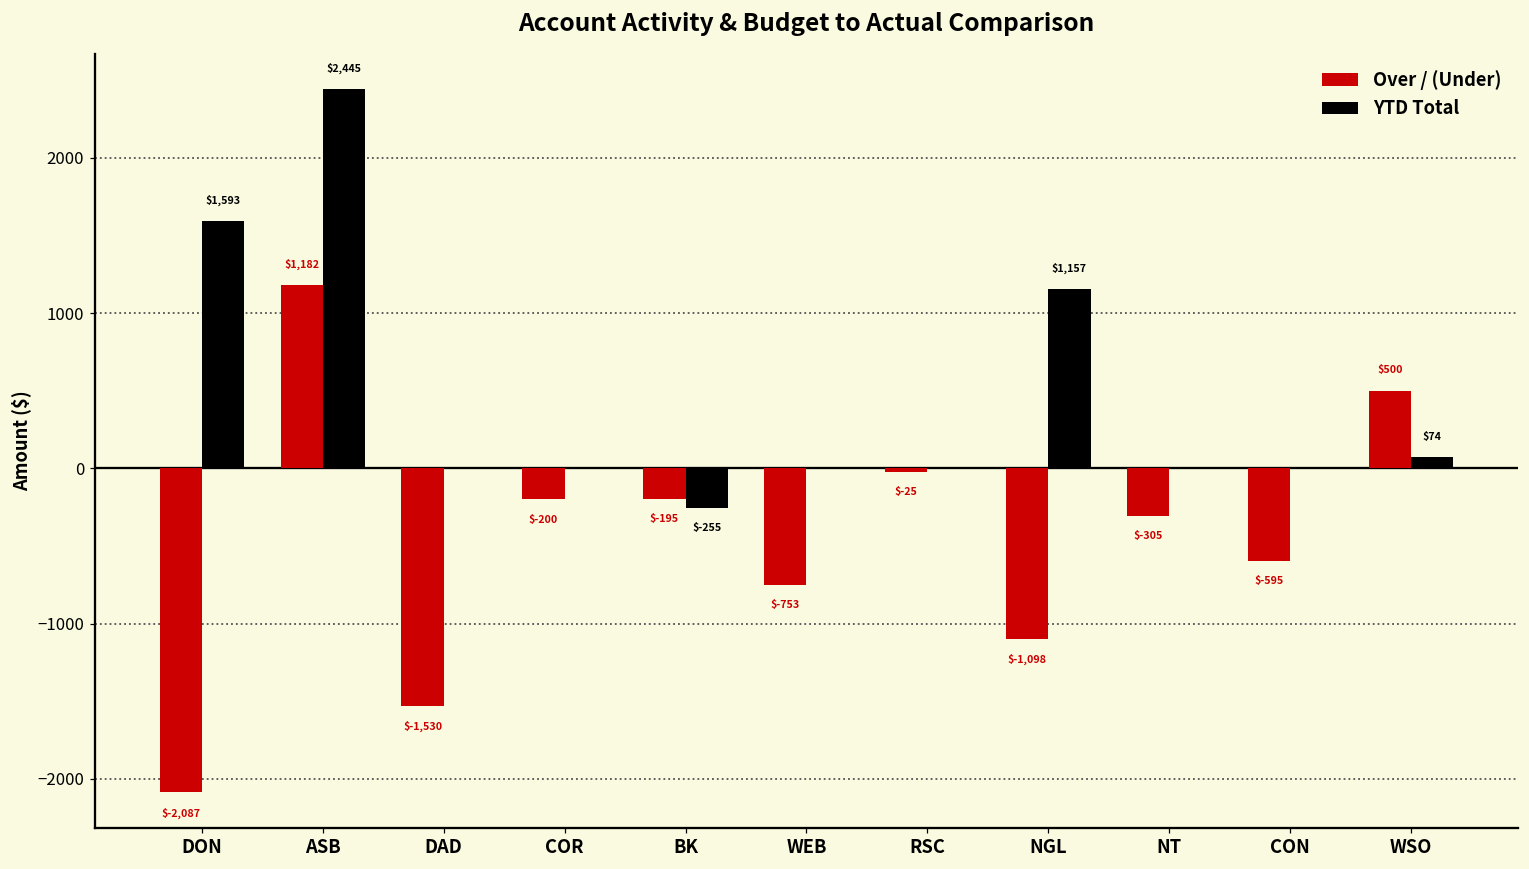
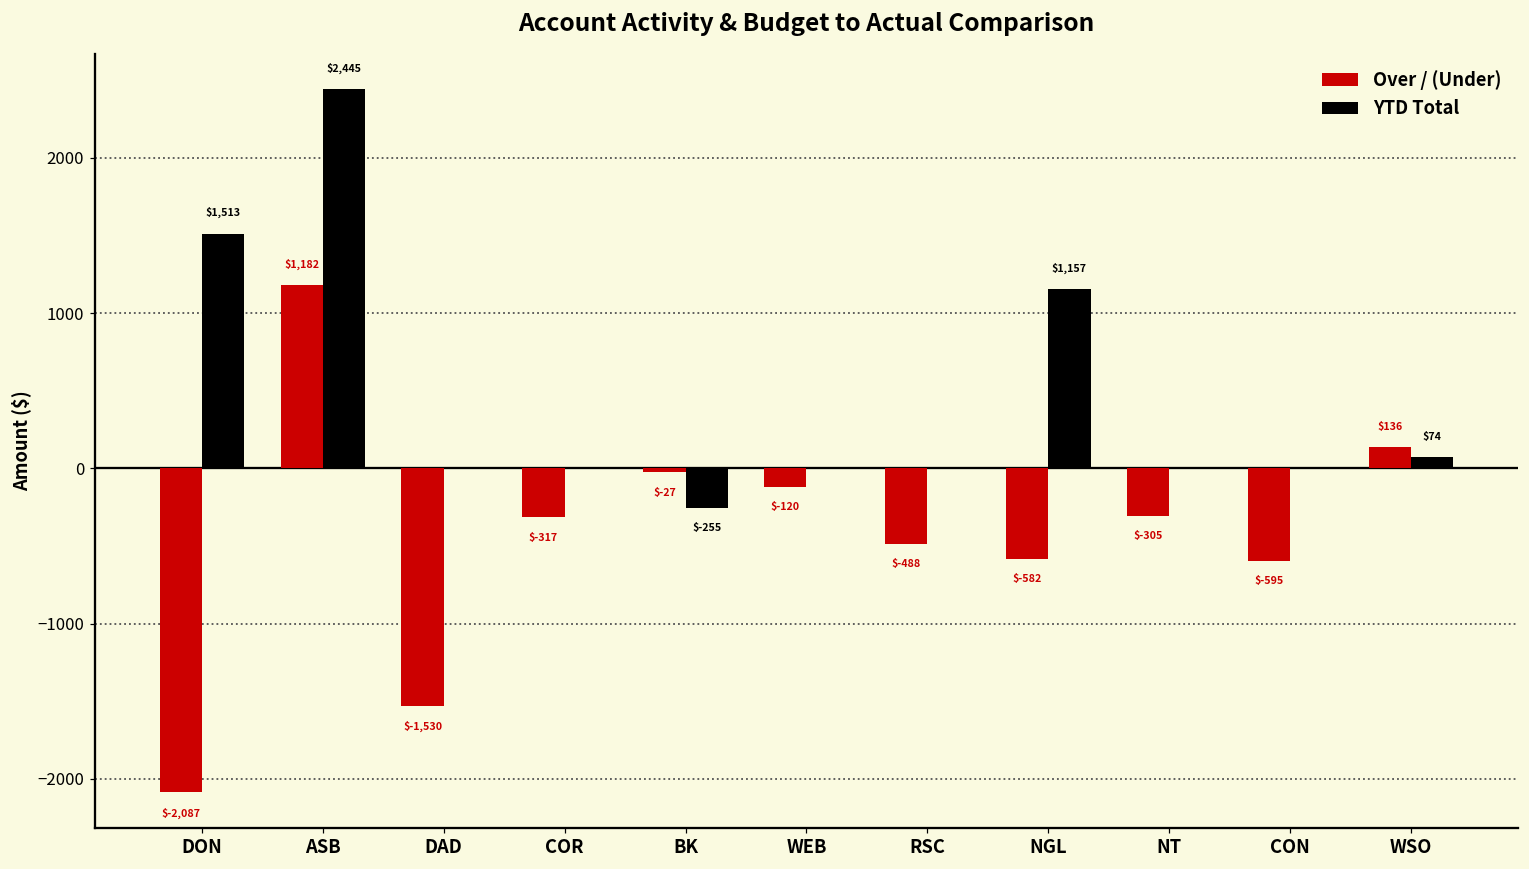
  {
    "Over / (Under)": {
      "DON": "$-2,087",
      "ASB": "$1,182",
      "DAD": "$-1,530",
-     "COR": "$-200",
-     "BK": "$-195",
-     "WEB": "$-753",
-     "RSC": "$-25",
-     "NGL": "$-1,098",
+     "COR": "$-317",
+     "BK": "$-27",
+     "WEB": "$-120",
+     "RSC": "$-488",
+     "NGL": "$-582",
      "NT": "$-305",
      "CON": "$-595",
-     "WSO": "$500"
+     "WSO": "$136"
    },
    "YTD Total": {
-     "DON": "$1,593",
+     "DON": "$1,513",
      "ASB": "$2,445",
      "BK": "$-255",
      "NGL": "$1,157",
      "WSO": "$74"
    }
  }
